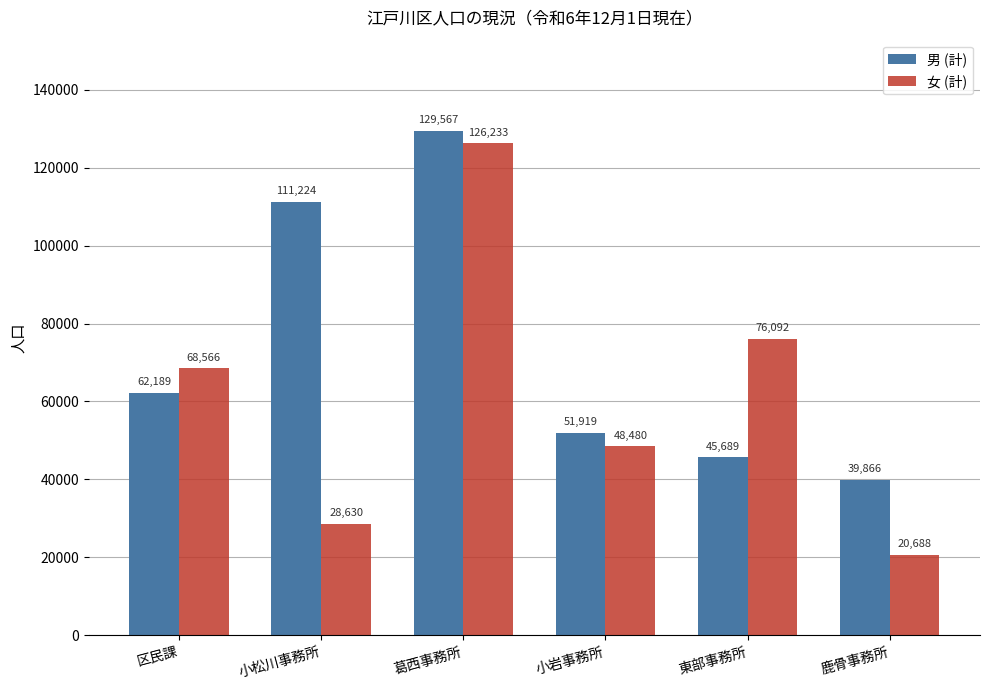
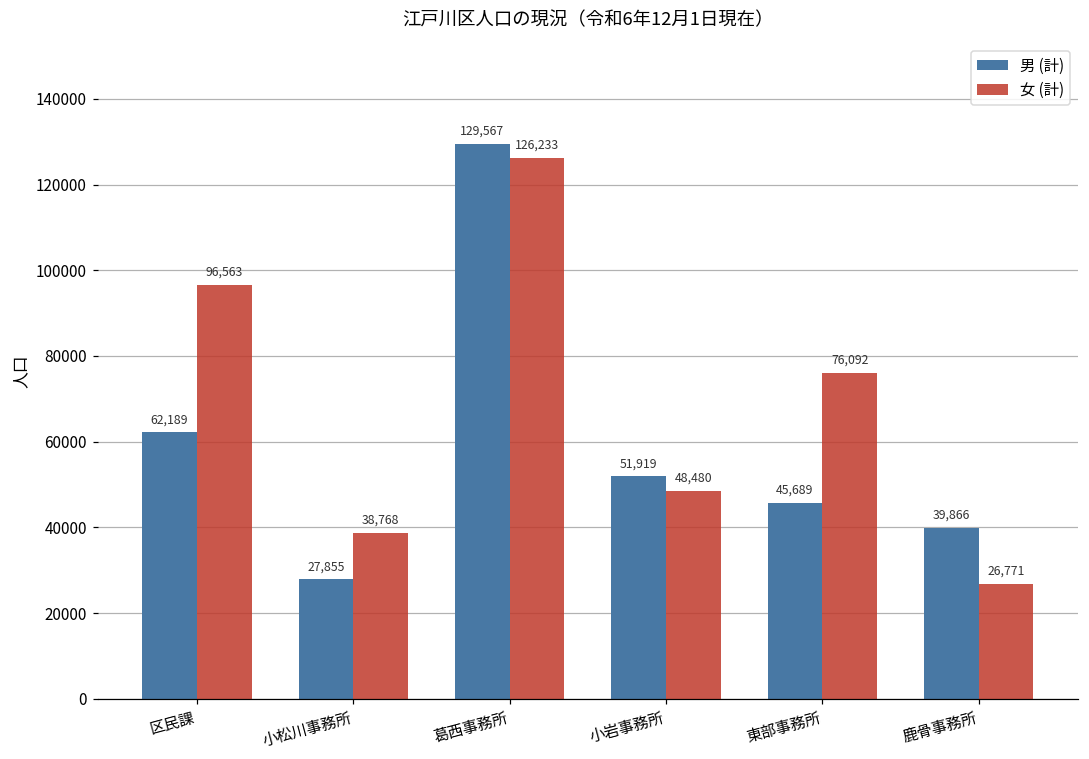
  {
    "男 (計)": {
      "区民課": "62,189",
-     "小松川事務所": "111,224",
+     "小松川事務所": "27,855",
      "葛西事務所": "129,567",
      "小岩事務所": "51,919",
      "東部事務所": "45,689",
      "鹿骨事務所": "39,866"
    },
    "女 (計)": {
-     "区民課": "68,566",
-     "小松川事務所": "28,630",
+     "区民課": "96,563",
+     "小松川事務所": "38,768",
      "葛西事務所": "126,233",
      "小岩事務所": "48,480",
      "東部事務所": "76,092",
-     "鹿骨事務所": "20,688"
+     "鹿骨事務所": "26,771"
    }
  }
